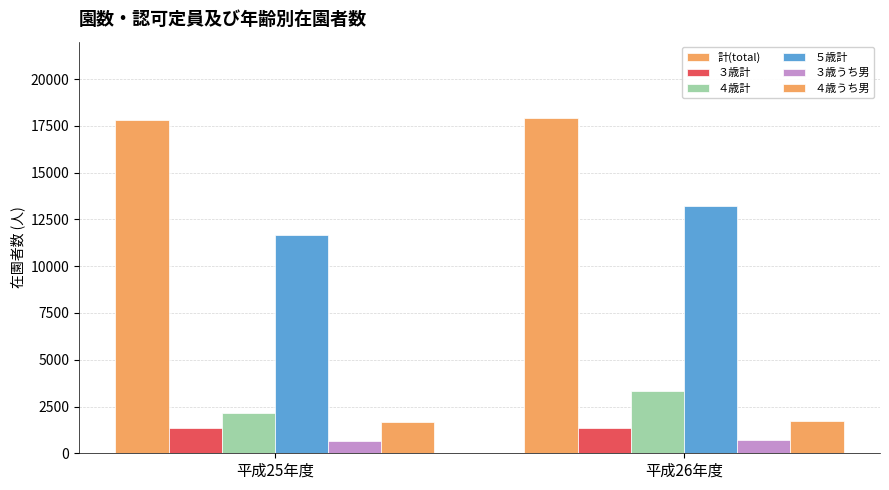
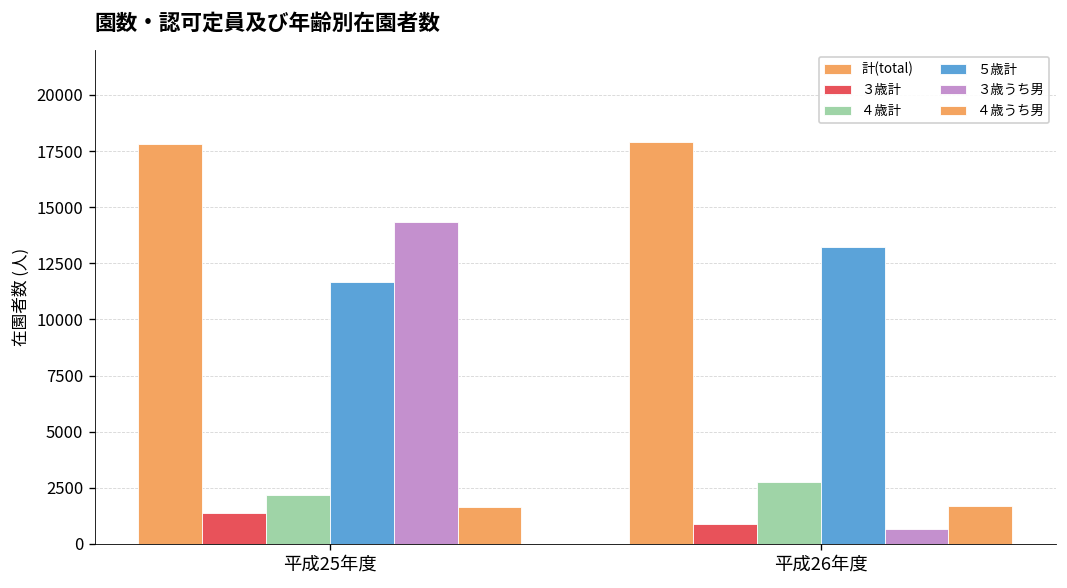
  {
    "３歳計": {
      "平成25年度": 1400,
-     "平成26年度": 1300
+     "平成26年度": 900
    },
    "４歳計": {
      "平成25年度": 2200,
-     "平成26年度": 3300
+     "平成26年度": 2800
    },
    "５歳計": {
      "平成25年度": 11700,
      "平成26年度": 13200
    },
    "３歳うち男": {
-     "平成25年度": 700,
+     "平成25年度": 14300,
      "平成26年度": 700
    }
  }
